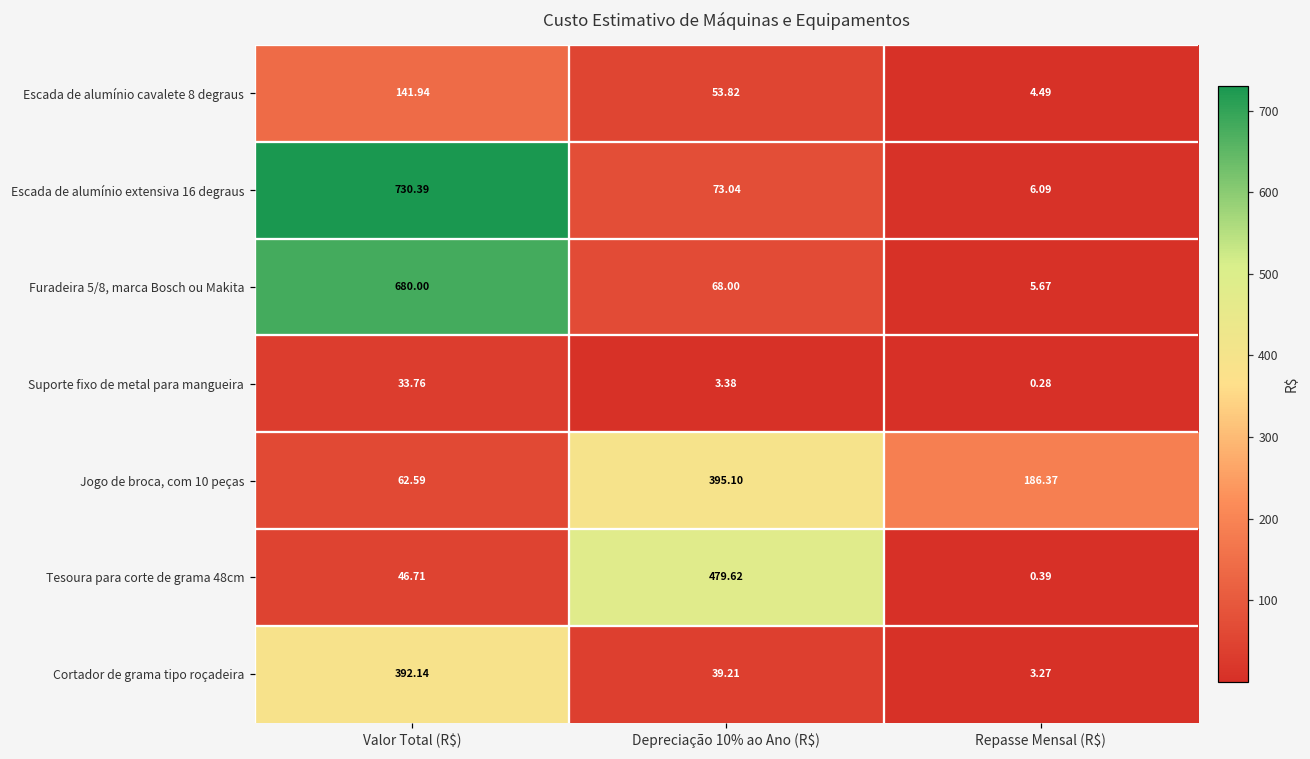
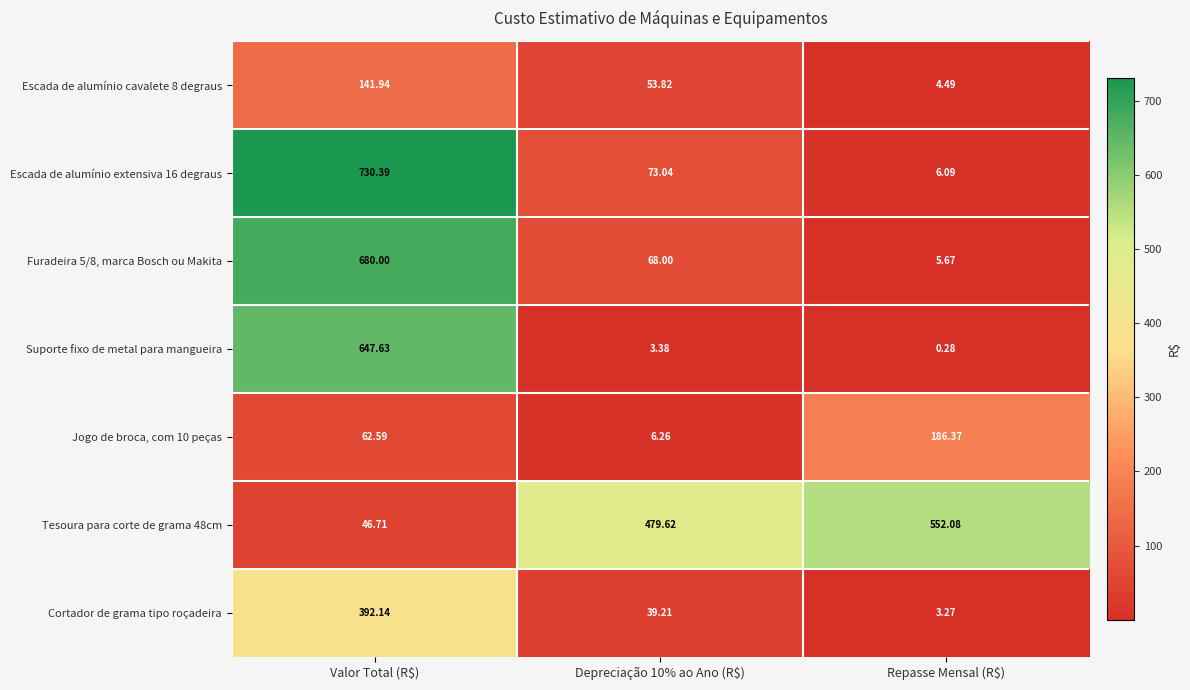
  {
    "Escada de alumínio cavalete 8 degraus": {
      "Valor Total (R$)": 141.94,
      "Depreciação 10% ao Ano (R$)": 53.82,
      "Repasse Mensal (R$)": 4.49
    },
    "Escada de alumínio extensiva 16 degraus": {
      "Valor Total (R$)": 730.39,
      "Depreciação 10% ao Ano (R$)": 73.04,
      "Repasse Mensal (R$)": 6.09
    },
    "Furadeira 5/8, marca Bosch ou Makita": {
      "Valor Total (R$)": 680.00,
      "Depreciação 10% ao Ano (R$)": 68.00,
      "Repasse Mensal (R$)": 5.67
    },
    "Suporte fixo de metal para mangueira": {
-     "Valor Total (R$)": 33.76,
+     "Valor Total (R$)": 647.63,
      "Depreciação 10% ao Ano (R$)": 3.38,
      "Repasse Mensal (R$)": 0.28
    },
    "Jogo de broca, com 10 peças": {
      "Valor Total (R$)": 62.59,
-     "Depreciação 10% ao Ano (R$)": 395.10,
+     "Depreciação 10% ao Ano (R$)": 6.26,
      "Repasse Mensal (R$)": 186.37
    },
    "Tesoura para corte de grama 48cm": {
      "Valor Total (R$)": 46.71,
      "Depreciação 10% ao Ano (R$)": 479.62,
-     "Repasse Mensal (R$)": 0.39
+     "Repasse Mensal (R$)": 552.08
    },
    "Cortador de grama tipo roçadeira": {
      "Valor Total (R$)": 392.14,
      "Depreciação 10% ao Ano (R$)": 39.21,
      "Repasse Mensal (R$)": 3.27
    }
  }
